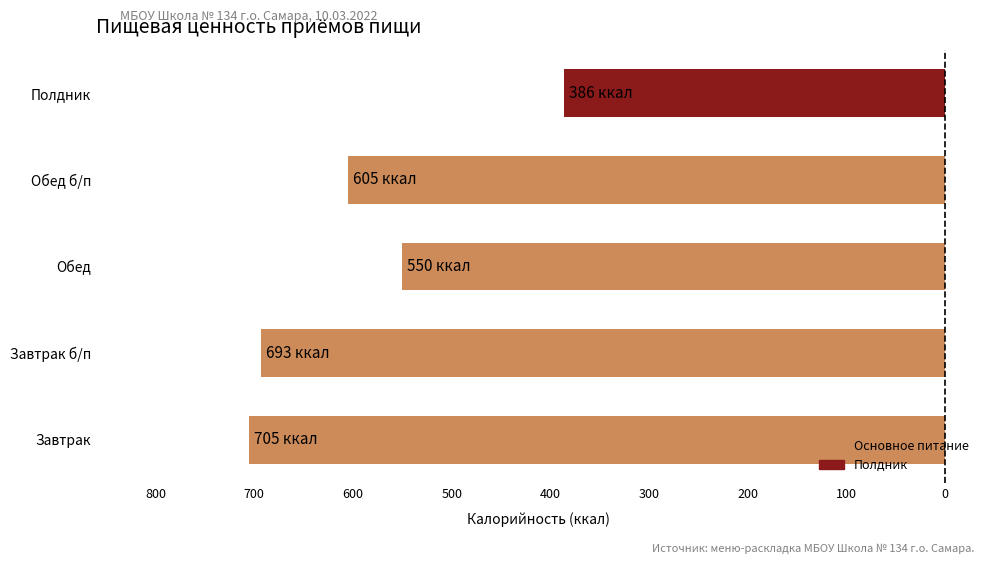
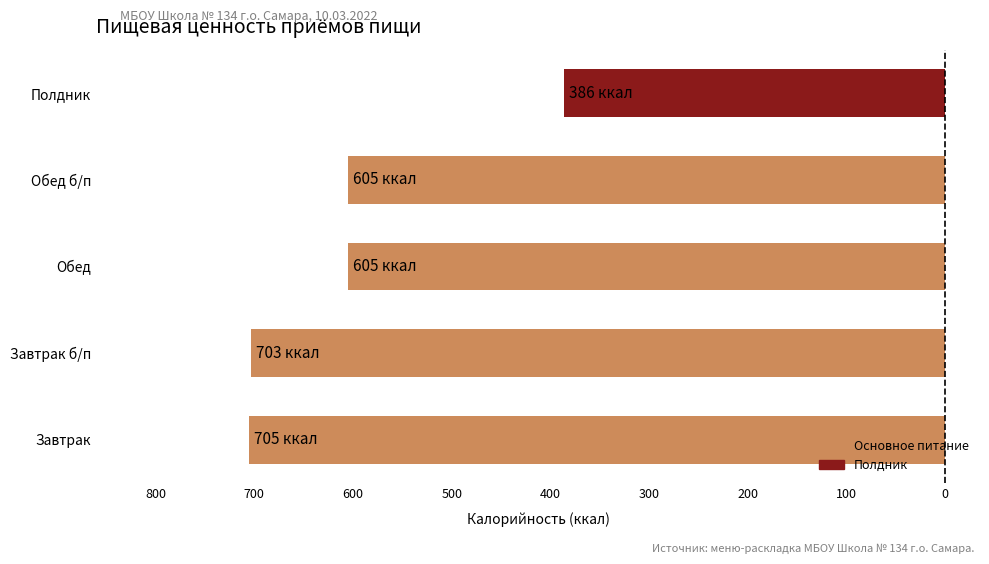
  {
-   "Обед": 550,
-   "Завтрак б/п": 693
+   "Обед": 605,
+   "Завтрак б/п": 703
  }
